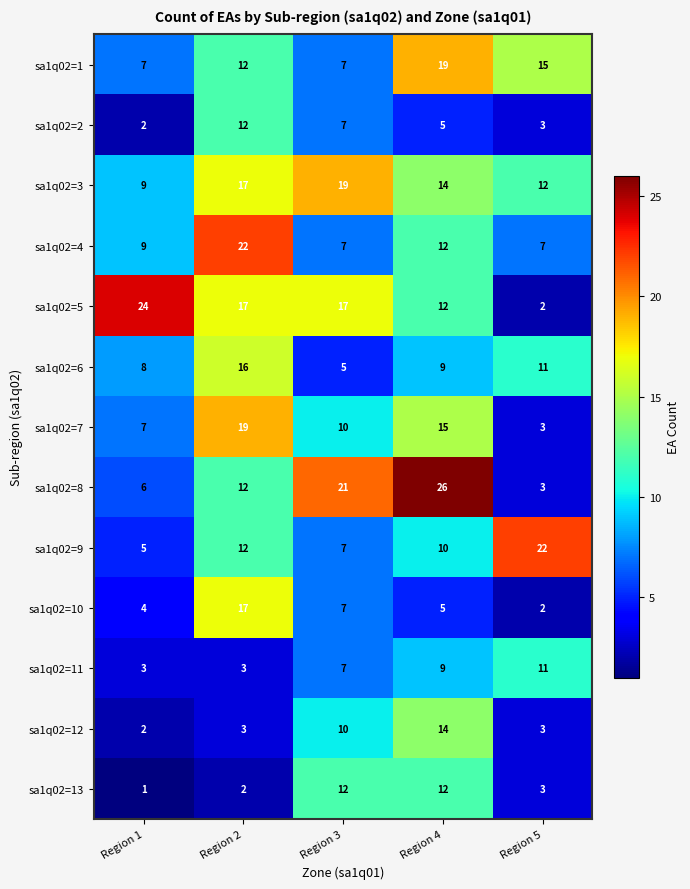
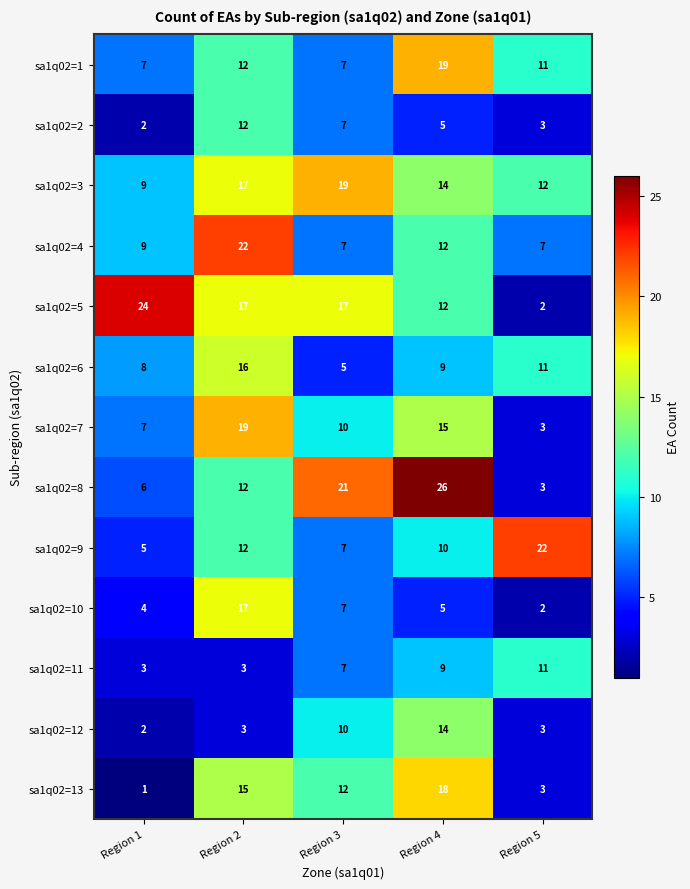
  {
    "sa1q02=1": {
      "Region 1": 7,
      "Region 2": 12,
      "Region 3": 7,
      "Region 4": 19,
-     "Region 5": 15
+     "Region 5": 11
    },
    "sa1q02=2": {
      "Region 1": 2,
      "Region 2": 12,
      "Region 3": 7,
      "Region 4": 5,
      "Region 5": 3
    },
    "sa1q02=3": {
      "Region 1": 9,
      "Region 2": 17,
      "Region 3": 19,
      "Region 4": 14,
      "Region 5": 12
    },
    "sa1q02=4": {
      "Region 1": 9,
      "Region 2": 22,
      "Region 3": 7,
      "Region 4": 12,
      "Region 5": 7
    },
    "sa1q02=5": {
      "Region 1": 24,
      "Region 2": 17,
      "Region 3": 17,
      "Region 4": 12,
      "Region 5": 2
    },
    "sa1q02=6": {
      "Region 1": 8,
      "Region 2": 16,
      "Region 3": 5,
      "Region 4": 9,
      "Region 5": 11
    },
    "sa1q02=7": {
      "Region 1": 7,
      "Region 2": 19,
      "Region 3": 10,
      "Region 4": 15,
      "Region 5": 3
    },
    "sa1q02=8": {
      "Region 1": 6,
      "Region 2": 12,
      "Region 3": 21,
      "Region 4": 26,
      "Region 5": 3
    },
    "sa1q02=9": {
      "Region 1": 5,
      "Region 2": 12,
      "Region 3": 7,
      "Region 4": 10,
      "Region 5": 22
    },
    "sa1q02=10": {
      "Region 1": 4,
      "Region 2": 17,
      "Region 3": 7,
      "Region 4": 5,
      "Region 5": 2
    },
    "sa1q02=11": {
      "Region 1": 3,
      "Region 2": 3,
      "Region 3": 7,
      "Region 4": 9,
      "Region 5": 11
    },
    "sa1q02=12": {
      "Region 1": 2,
      "Region 2": 3,
      "Region 3": 10,
      "Region 4": 14,
      "Region 5": 3
    },
    "sa1q02=13": {
      "Region 1": 1,
-     "Region 2": 2,
+     "Region 2": 15,
      "Region 3": 12,
-     "Region 4": 12,
+     "Region 4": 18,
      "Region 5": 3
    }
  }
